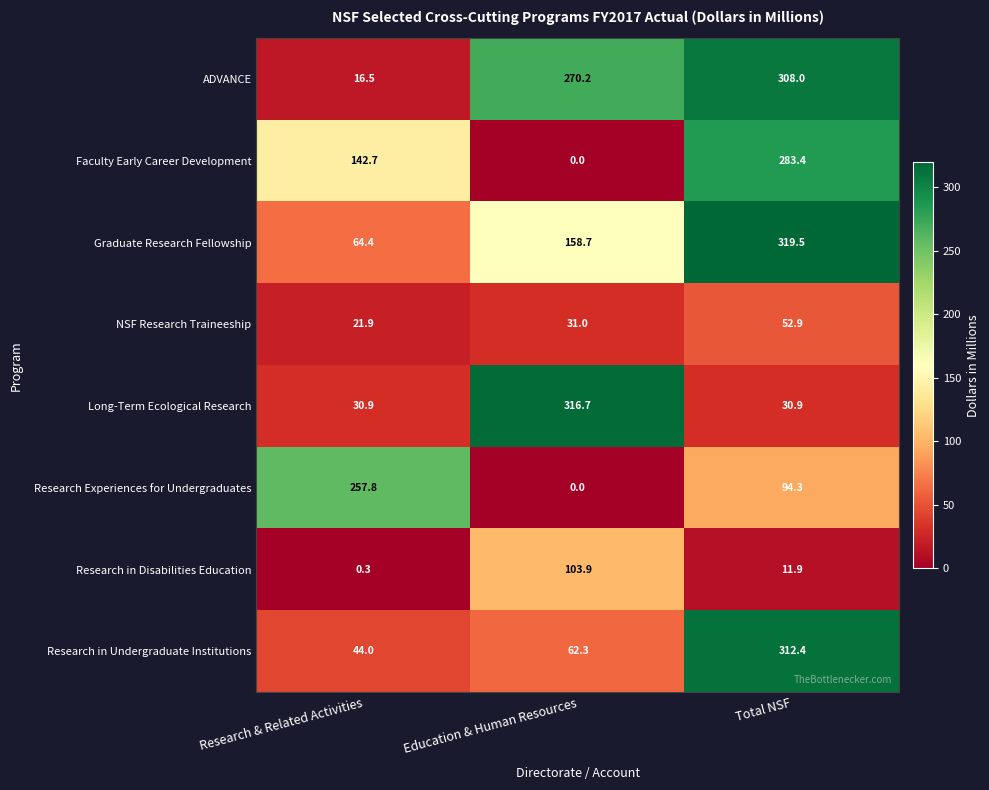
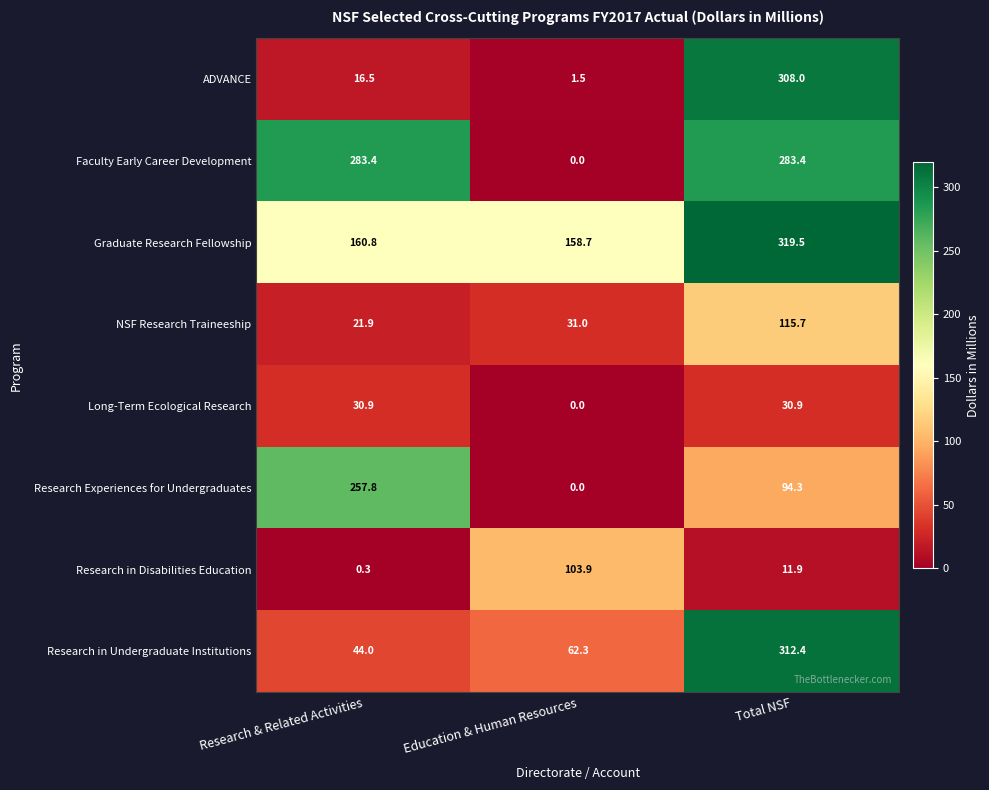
  {
    "ADVANCE": {
      "Research & Related Activities": 16.5,
-     "Education & Human Resources": 270.2,
+     "Education & Human Resources": 1.5,
      "Total NSF": 308.0
    },
    "Faculty Early Career Development": {
-     "Research & Related Activities": 142.7,
+     "Research & Related Activities": 283.4,
      "Education & Human Resources": 0.0,
      "Total NSF": 283.4
    },
    "Graduate Research Fellowship": {
-     "Research & Related Activities": 64.4,
+     "Research & Related Activities": 160.8,
      "Education & Human Resources": 158.7,
      "Total NSF": 319.5
    },
    "NSF Research Traineeship": {
      "Research & Related Activities": 21.9,
      "Education & Human Resources": 31.0,
-     "Total NSF": 52.9
+     "Total NSF": 115.7
    },
    "Long-Term Ecological Research": {
      "Research & Related Activities": 30.9,
-     "Education & Human Resources": 316.7,
+     "Education & Human Resources": 0.0,
      "Total NSF": 30.9
    },
    "Research Experiences for Undergraduates": {
      "Research & Related Activities": 257.8,
      "Education & Human Resources": 0.0,
      "Total NSF": 94.3
    },
    "Research in Disabilities Education": {
      "Research & Related Activities": 0.3,
      "Education & Human Resources": 103.9,
      "Total NSF": 11.9
    },
    "Research in Undergraduate Institutions": {
      "Research & Related Activities": 44.0,
      "Education & Human Resources": 62.3
    }
  }
